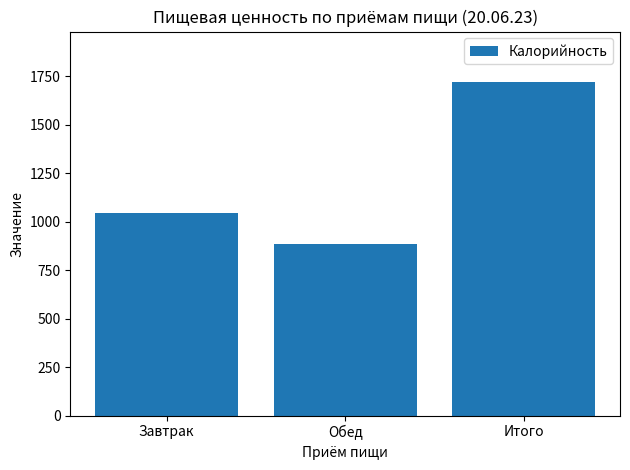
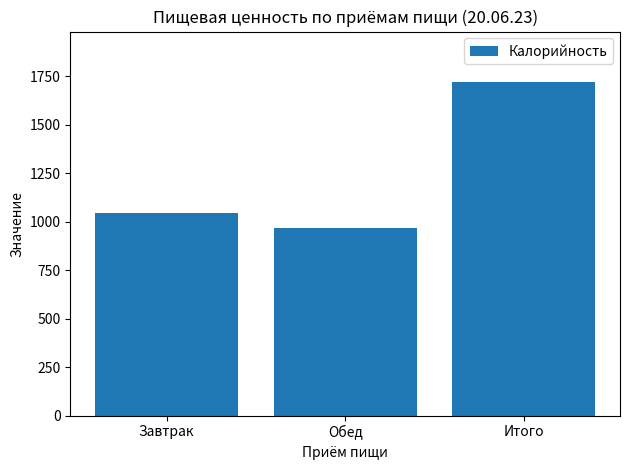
  {
    "Завтрак": 1040,
-   "Обед": 880,
+   "Обед": 970,
    "Итого": 1720
  }
